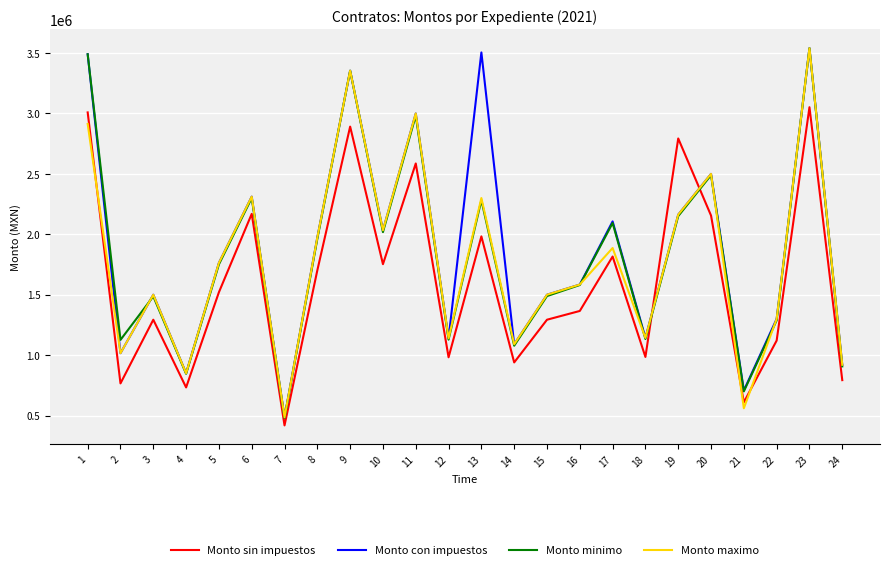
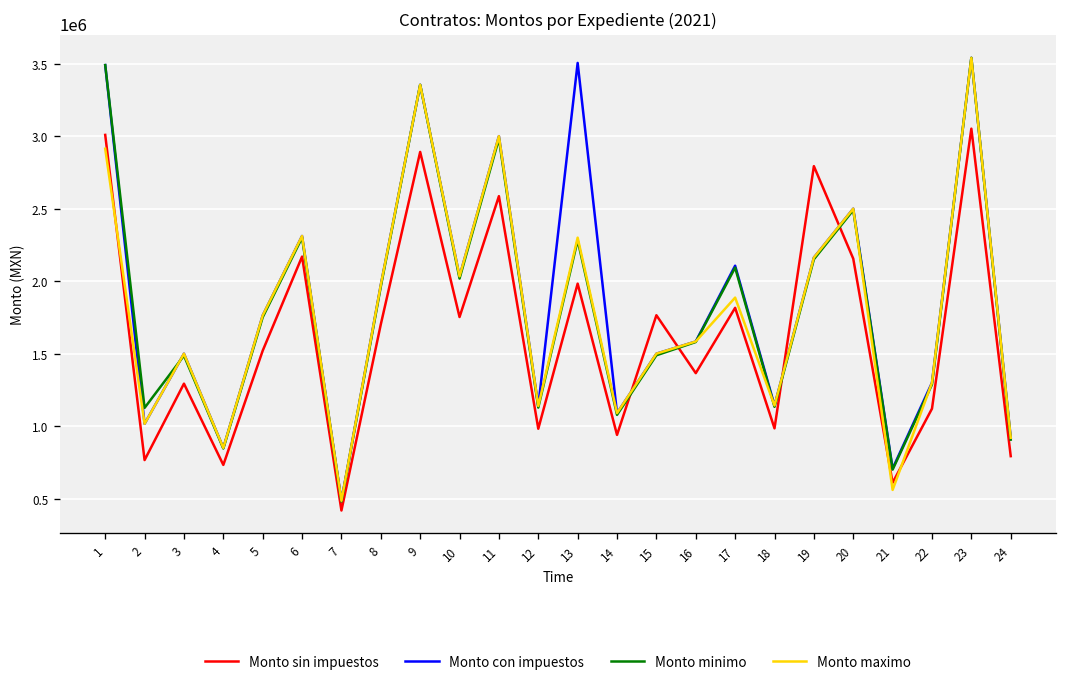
  {
    "Monto sin impuestos": {
      "1": 3010000,
      "2": 770000,
      "3": 1290000,
      "4": 730000,
      "5": 1520000,
      "6": 2170000,
      "7": 420000,
      "8": 1700000,
      "9": 2890000,
      "10": 1750000,
      "11": 2590000,
      "12": 980000,
      "13": 1980000,
      "14": 940000,
-     "15": 1290000,
+     "15": 1760000,
      "16": 1370000,
      "17": 1820000,
      "18": 980000,
      "19": 2790000,
      "20": 2160000,
      "21": 610000,
      "22": 1120000,
      "23": 3050000,
      "24": 790000
    },
    "Monto con impuestos": {
      "13": 3510000
    },
    "Monto minimo": {
      "2": 1130000
    },
    "Monto maximo": {
      "1": 2910000,
      "17": 1890000,
      "21": 560000
    }
  }
